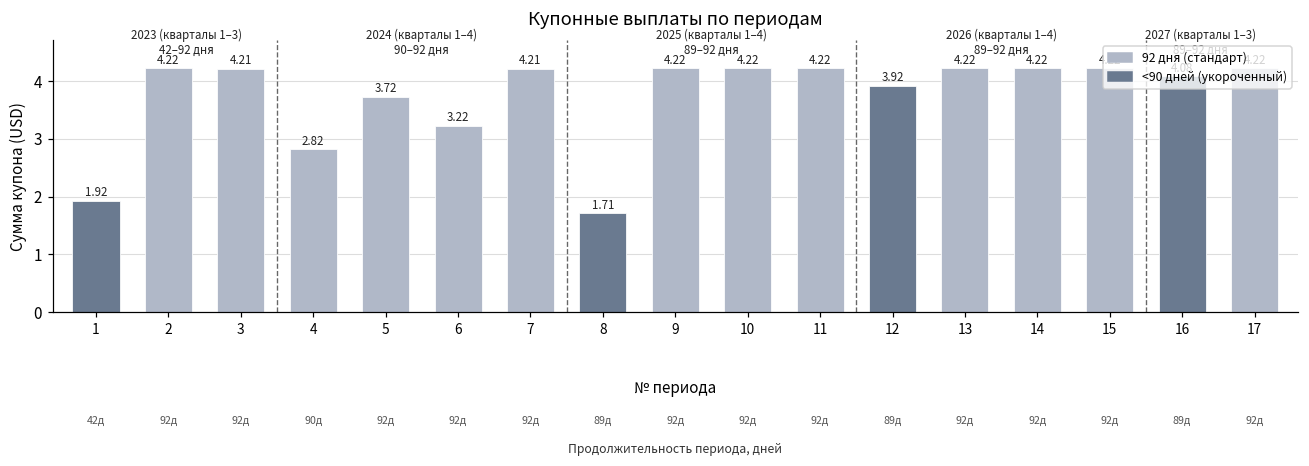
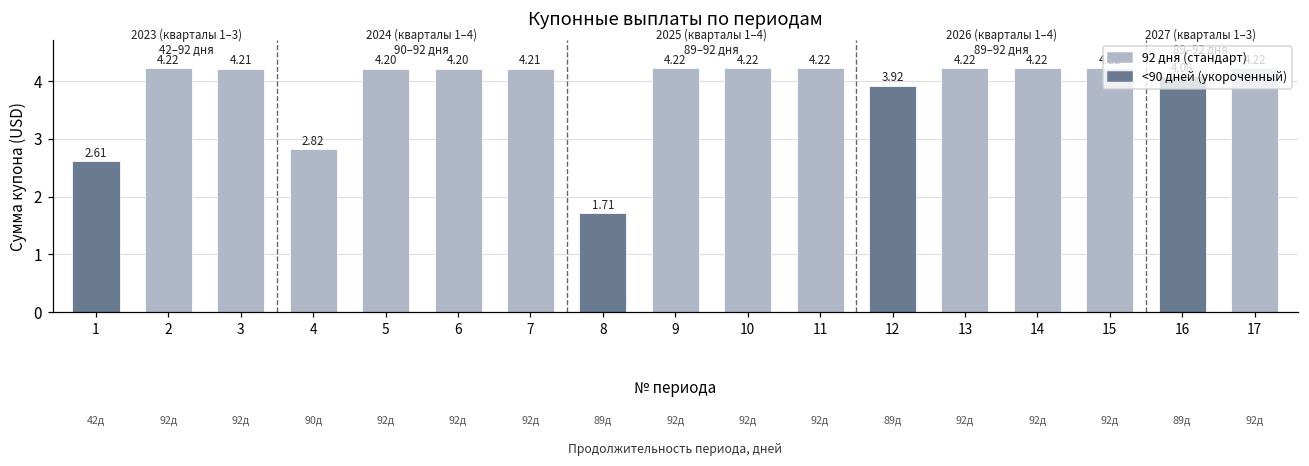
  {
-   "1": 1.92,
+   "1": 2.61,
    "2": 4.22,
    "3": 4.21,
    "4": 2.82,
-   "5": 3.72,
-   "6": 3.22,
+   "5": 4.20,
+   "6": 4.20,
    "7": 4.21,
    "8": 1.71,
    "9": 4.22,
    "10": 4.22,
    "11": 4.22,
    "12": 3.92,
    "13": 4.22,
    "14": 4.22
  }
